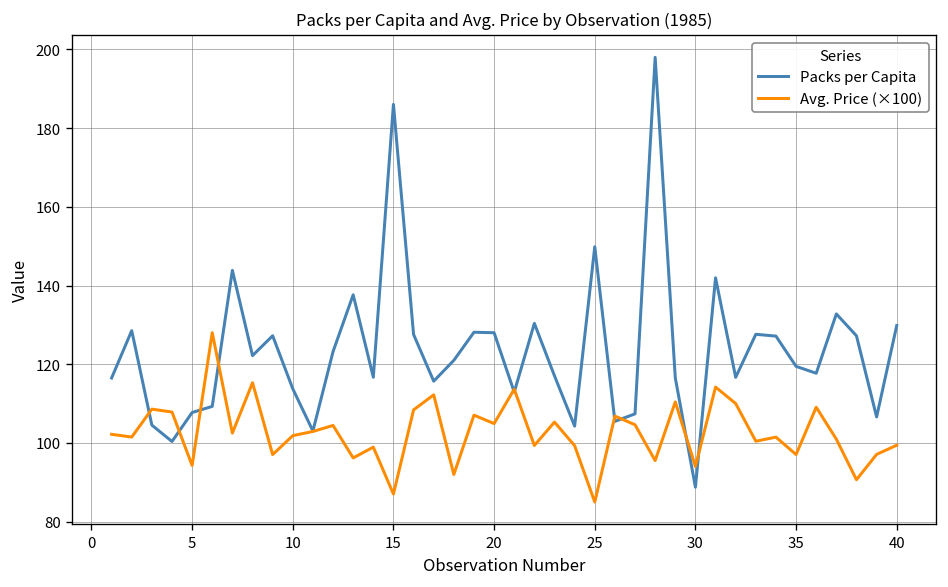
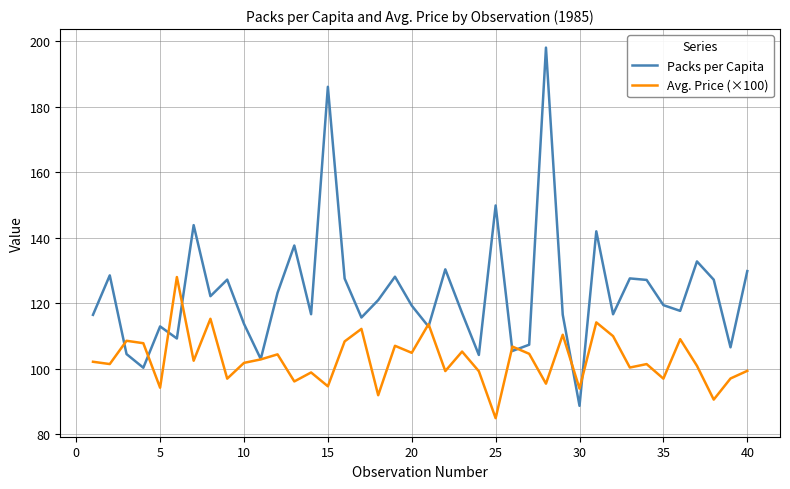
  {
    "Packs per Capita": {
-     "5": 108,
+     "5": 113,
      "10": 114,
      "15": 186,
-     "20": 128,
+     "20": 119,
      "25": 150,
      "30": 89,
      "35": 119,
      "40": 130
    },
    "Avg. Price (×100)": {
      "5": 94,
      "10": 102,
-     "15": 87,
+     "15": 95,
      "20": 105,
      "25": 85,
      "30": 94,
      "35": 97,
      "40": 99
    }
  }
